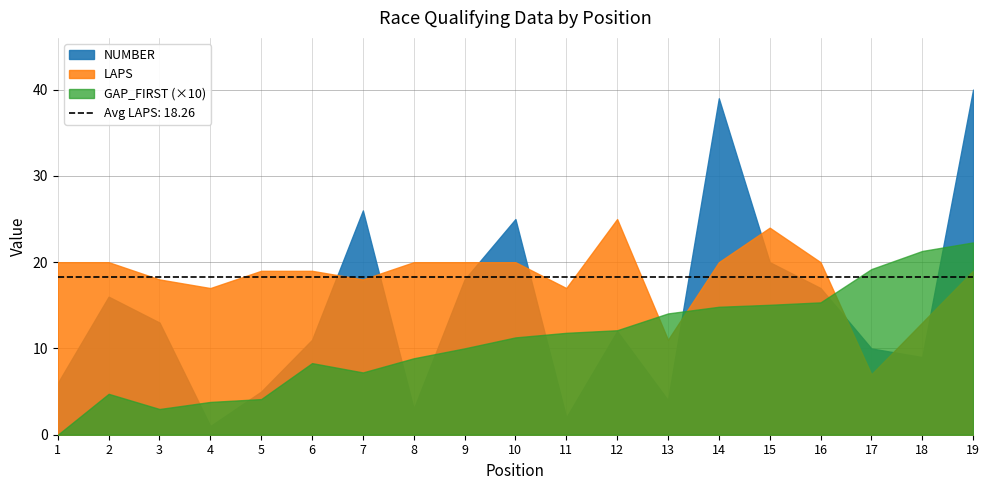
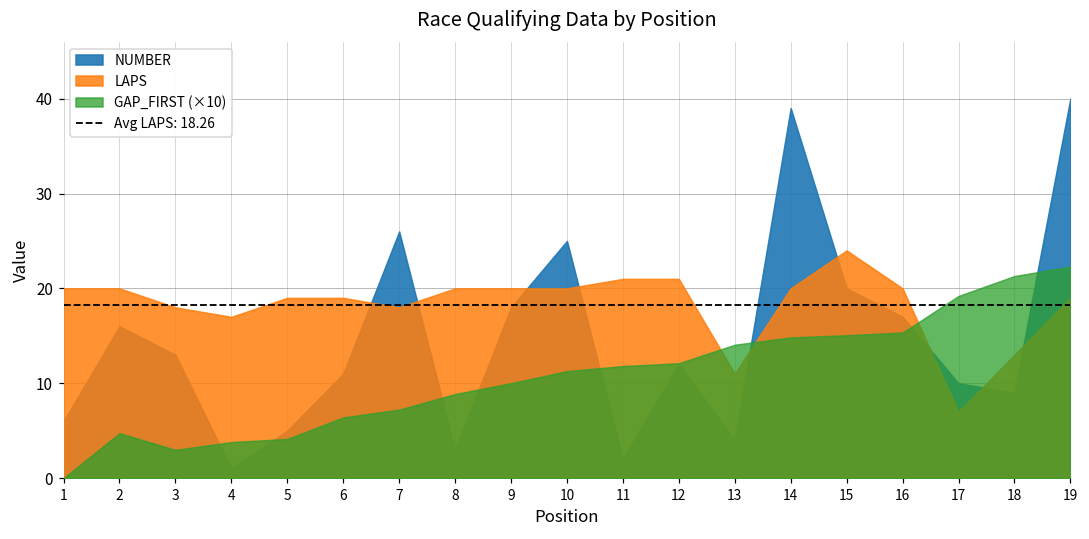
  {
    "NUMBER": {
      "1": 6,
      "2": 16,
      "3": 13,
      "4": 1,
      "5": 5,
      "6": 11,
      "7": 26,
      "8": 3,
      "9": 18,
      "10": 25,
      "11": 2,
      "13": 4,
      "14": 39,
      "15": 20,
      "16": 17,
      "17": 10,
      "18": 9,
      "19": 40
    },
    "LAPS": {
      "1": 20,
      "2": 20,
      "3": 18,
      "4": 17,
      "5": 19,
      "6": 19,
      "7": 18,
      "8": 20,
      "9": 20,
      "10": 20,
-     "11": 17,
-     "12": 25,
+     "11": 21,
+     "12": 21,
      "13": 11,
      "14": 20,
      "15": 24,
      "16": 20,
      "17": 7,
      "18": 13,
      "19": 19
    },
    "GAP_FIRST (×10)": {
      "1": 0,
      "2": 5,
      "3": 3,
      "4": 4,
      "5": 4,
-     "6": 8,
+     "6": 6,
      "7": 7,
      "8": 9,
      "9": 10,
      "10": 11,
      "11": 12,
      "13": 14,
      "14": 15,
      "15": 15,
      "16": 15,
      "17": 19,
      "18": 21,
      "19": 22
    }
  }
